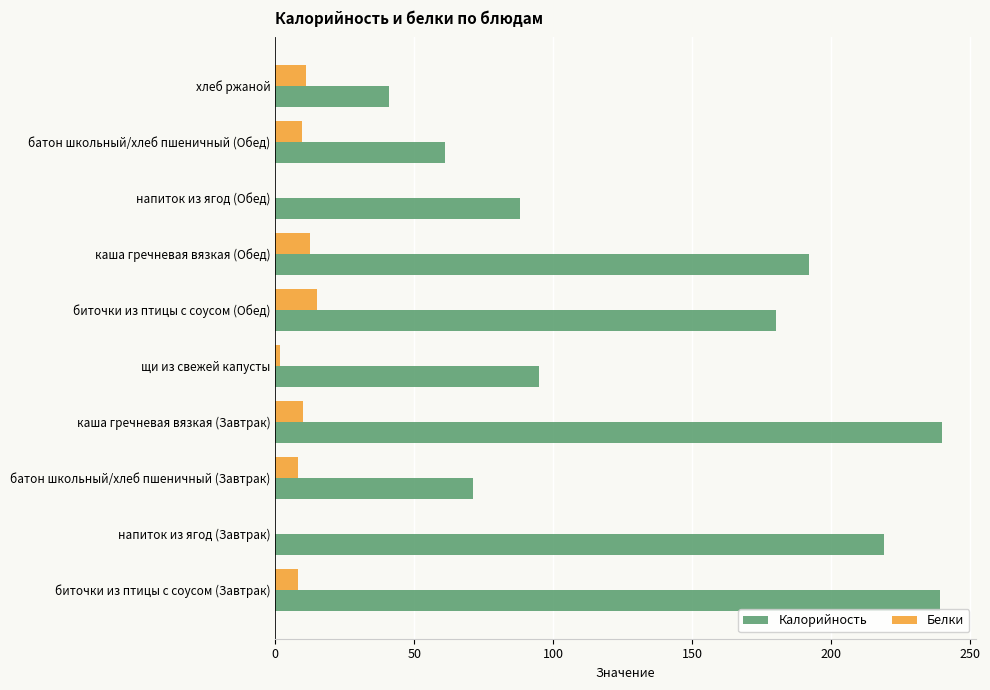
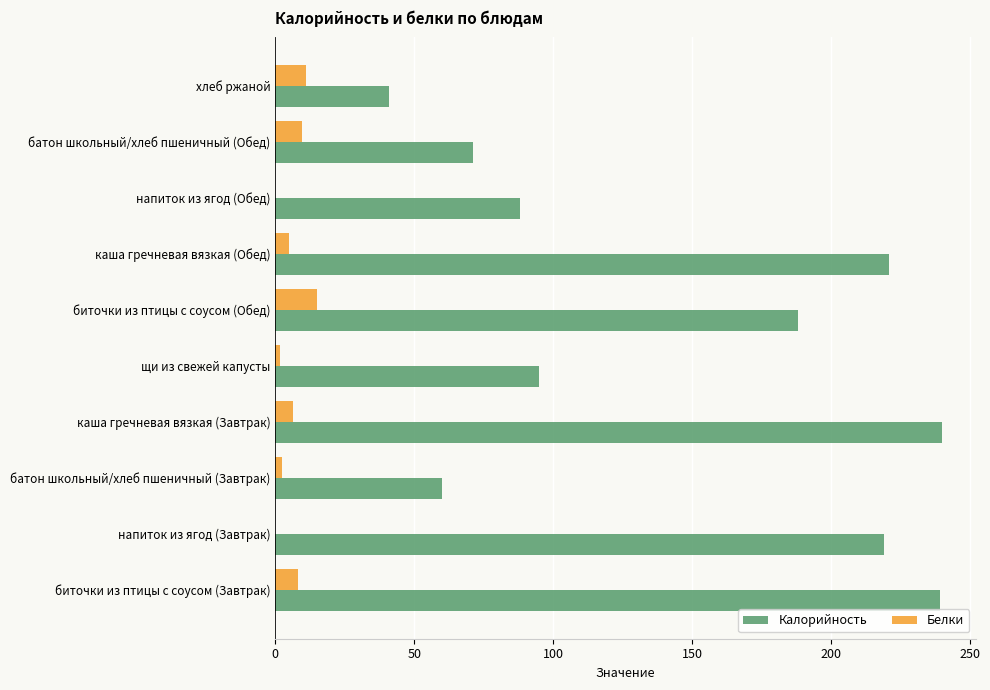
  {
    "Калорийность": {
      "хлеб ржаной": 41,
-     "батон школьный/хлеб пшеничный (Обед)": 61,
+     "батон школьный/хлеб пшеничный (Обед)": 71,
      "напиток из ягод (Обед)": 88,
-     "каша гречневая вязкая (Обед)": 192,
-     "биточки из птицы с соусом (Обед)": 180,
+     "каша гречневая вязкая (Обед)": 221,
+     "биточки из птицы с соусом (Обед)": 188,
      "щи из свежей капусты": 95,
      "каша гречневая вязкая (Завтрак)": 240,
-     "батон школьный/хлеб пшеничный (Завтрак)": 71,
+     "батон школьный/хлеб пшеничный (Завтрак)": 60,
      "напиток из ягод (Завтрак)": 219,
      "биточки из птицы с соусом (Завтрак)": 239
    },
    "Белки": {
      "хлеб ржаной": 11,
      "батон школьный/хлеб пшеничный (Обед)": 10,
-     "каша гречневая вязкая (Обед)": 13,
+     "каша гречневая вязкая (Обед)": 5,
      "биточки из птицы с соусом (Обед)": 15,
      "щи из свежей капусты": 2,
-     "каша гречневая вязкая (Завтрак)": 10,
-     "батон школьный/хлеб пшеничный (Завтрак)": 8,
+     "каша гречневая вязкая (Завтрак)": 6,
+     "батон школьный/хлеб пшеничный (Завтрак)": 2,
      "биточки из птицы с соусом (Завтрак)": 8
    }
  }
